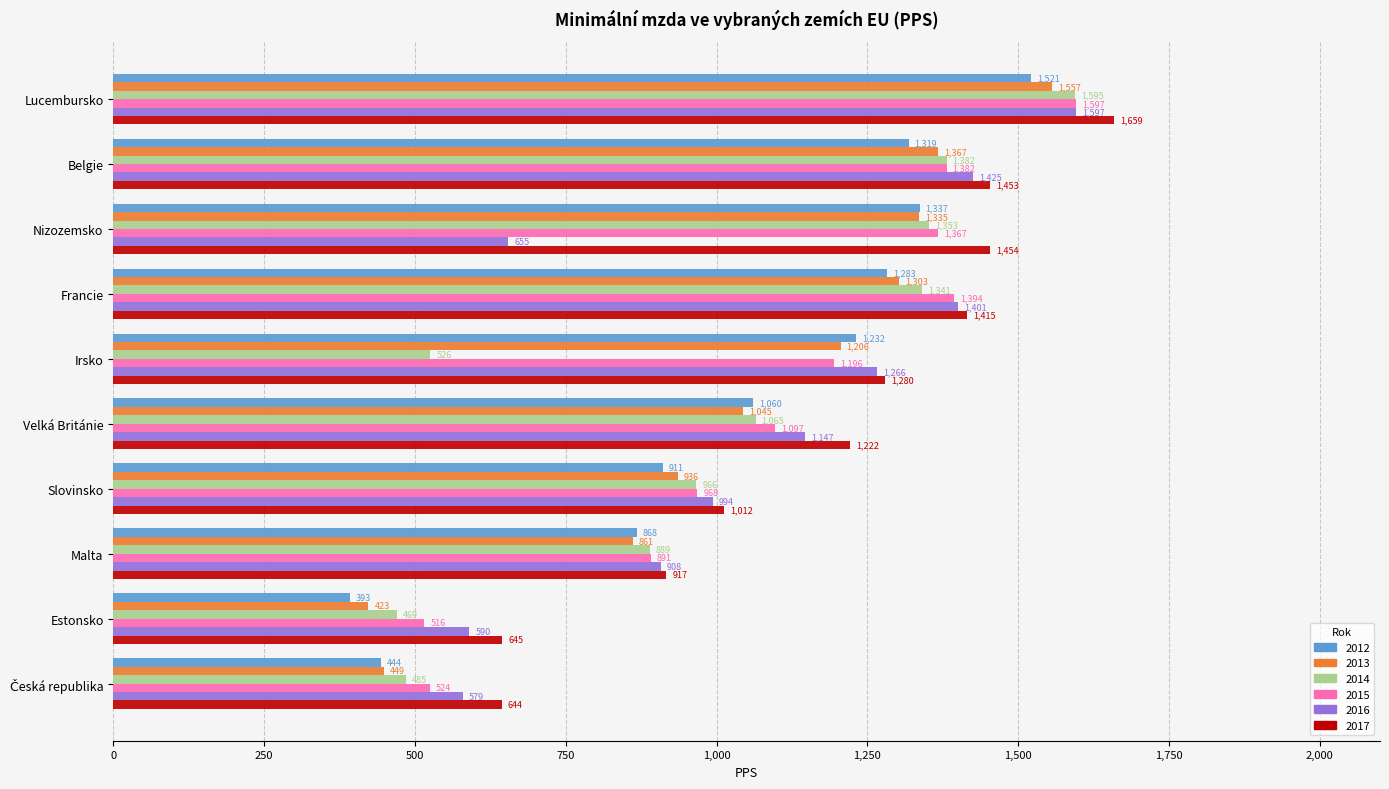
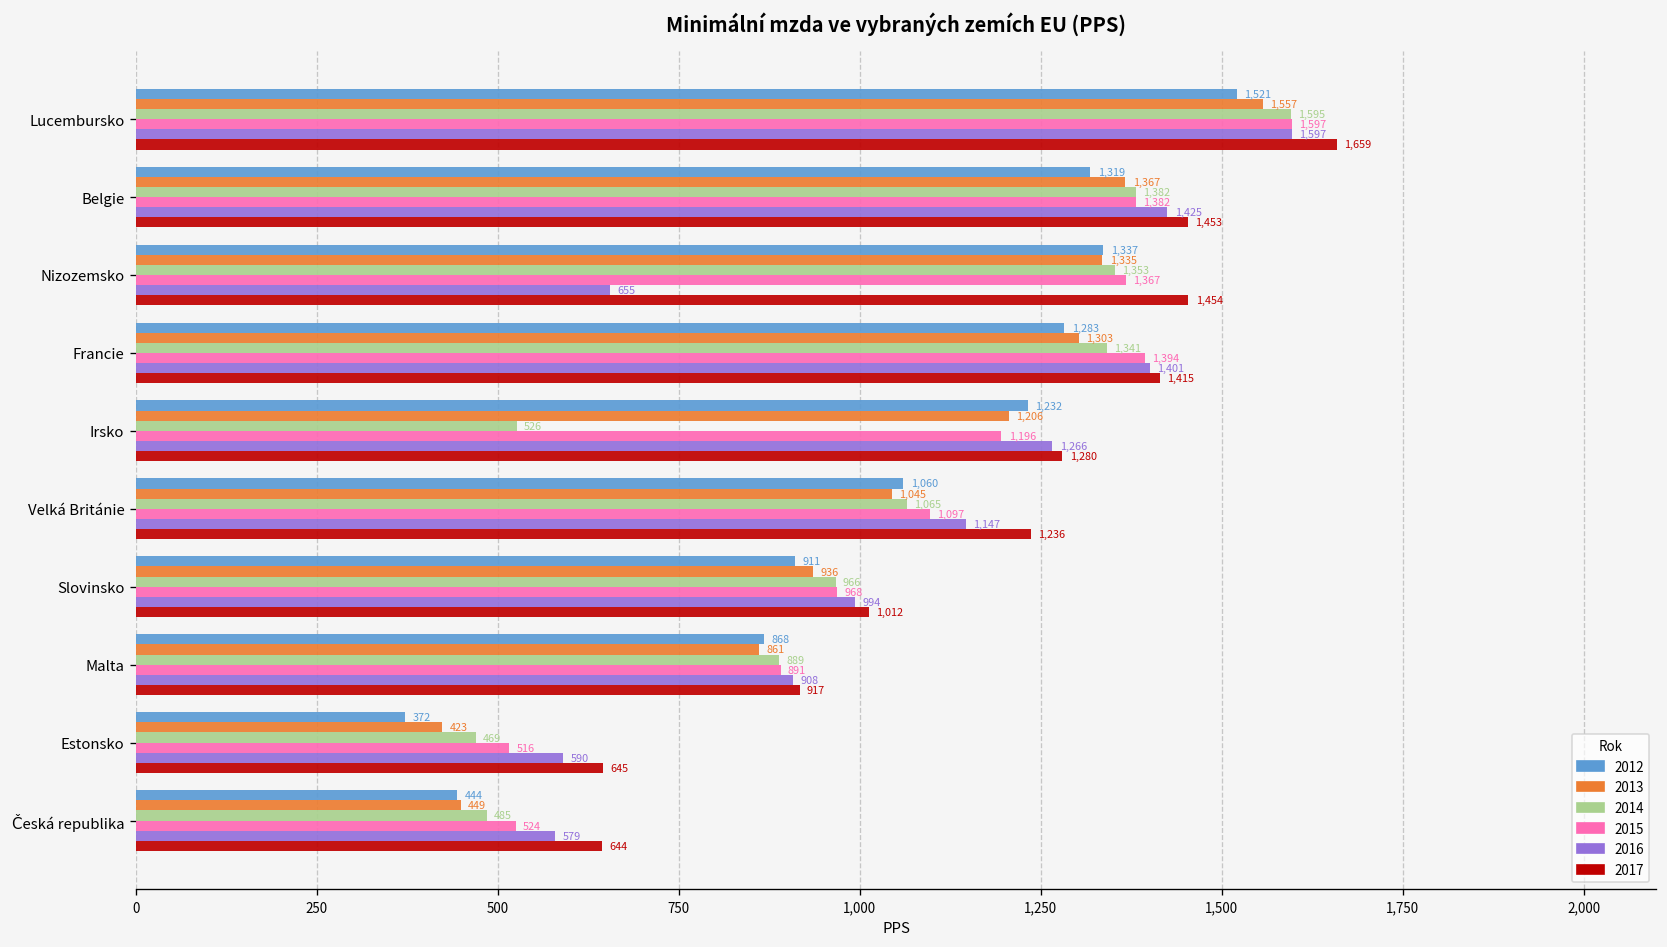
  {
    "2012": {
      "Lucembursko": "1,521",
      "Belgie": "1,319",
      "Nizozemsko": "1,337",
      "Francie": "1,283",
      "Irsko": "1,232",
      "Velká Británie": "1,060",
      "Slovinsko": "911",
      "Malta": "868",
-     "Estonsko": "393",
+     "Estonsko": "372",
      "Česká republika": "444"
    },
    "2013": {
      "Lucembursko": "1,557",
      "Belgie": "1,367",
      "Nizozemsko": "1,335",
      "Francie": "1,303",
      "Irsko": "1,206",
      "Velká Británie": "1,045",
      "Slovinsko": "936",
      "Malta": "861",
      "Estonsko": "423",
      "Česká republika": "449"
    },
    "2014": {
      "Lucembursko": "1,595",
      "Belgie": "1,382",
      "Nizozemsko": "1,353",
      "Francie": "1,341",
      "Irsko": "526",
      "Velká Británie": "1,065",
      "Slovinsko": "966",
      "Malta": "889",
      "Estonsko": "469",
      "Česká republika": "485"
    },
    "2015": {
      "Lucembursko": "1,597",
      "Belgie": "1,382",
      "Nizozemsko": "1,367",
      "Francie": "1,394",
      "Irsko": "1,196",
      "Velká Británie": "1,097",
      "Slovinsko": "968",
      "Malta": "891",
      "Estonsko": "516",
      "Česká republika": "524"
    },
    "2016": {
      "Lucembursko": "1,597",
      "Belgie": "1,425",
      "Nizozemsko": "655",
      "Francie": "1,401",
      "Irsko": "1,266",
      "Velká Británie": "1,147",
      "Slovinsko": "994",
      "Malta": "908",
      "Estonsko": "590",
      "Česká republika": "579"
    },
    "2017": {
      "Lucembursko": "1,659",
      "Belgie": "1,453",
      "Nizozemsko": "1,454",
      "Francie": "1,415",
      "Irsko": "1,280",
-     "Velká Británie": "1,222",
+     "Velká Británie": "1,236",
      "Slovinsko": "1,012",
      "Malta": "917",
      "Estonsko": "645",
      "Česká republika": "644"
    }
  }
